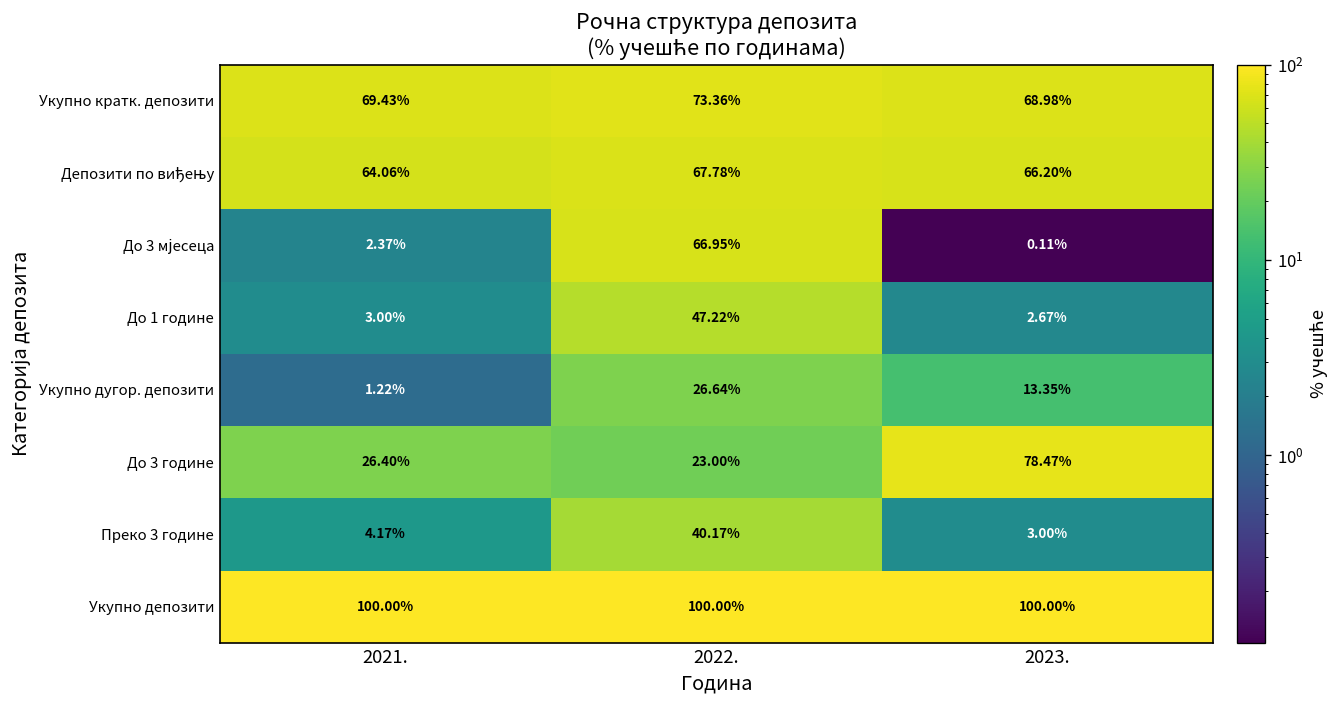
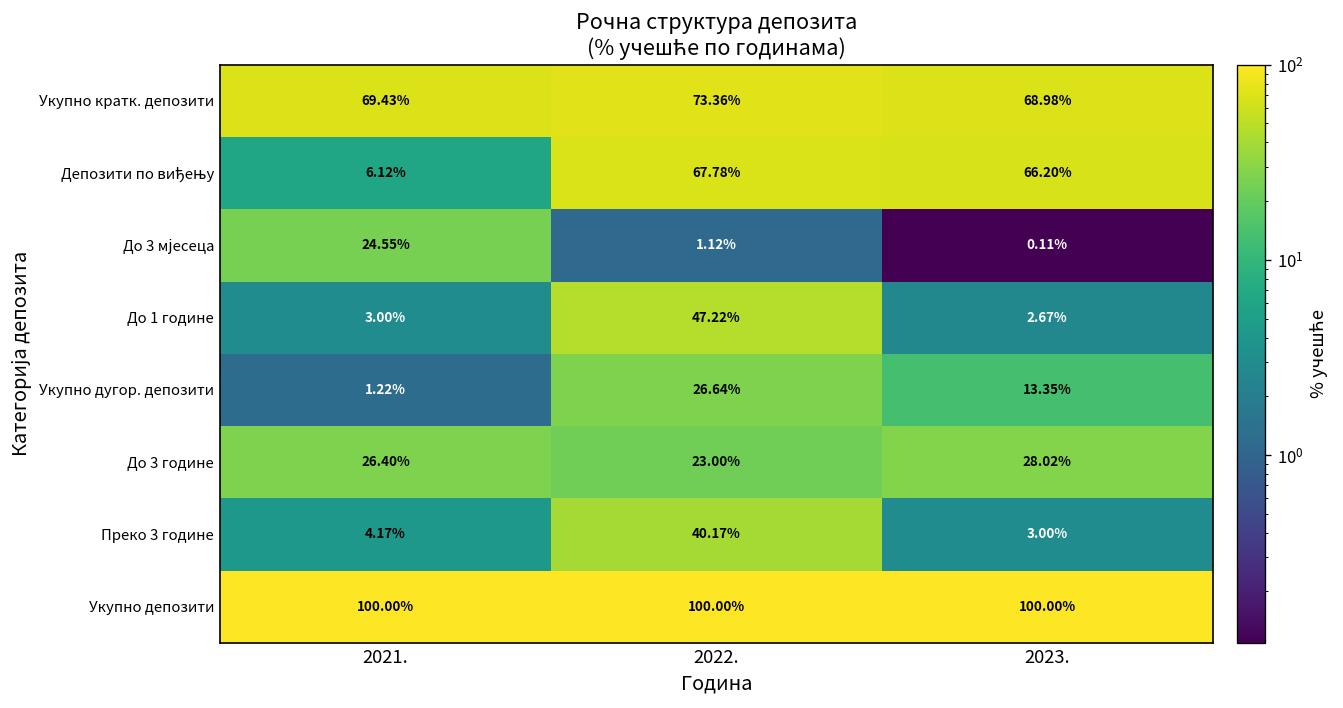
  {
    "Укупно кратк. депозити": {
      "2021.": "69.43%",
      "2022.": "73.36%",
      "2023.": "68.98%"
    },
    "Депозити по виђењу": {
-     "2021.": "64.06%",
+     "2021.": "6.12%",
      "2022.": "67.78%",
      "2023.": "66.20%"
    },
    "До 3 мјесеца": {
-     "2021.": "2.37%",
-     "2022.": "66.95%",
+     "2021.": "24.55%",
+     "2022.": "1.12%",
      "2023.": "0.11%"
    },
    "До 1 године": {
      "2021.": "3.00%",
      "2022.": "47.22%",
      "2023.": "2.67%"
    },
    "Укупно дугор. депозити": {
      "2021.": "1.22%",
      "2022.": "26.64%",
      "2023.": "13.35%"
    },
    "До 3 године": {
      "2021.": "26.40%",
      "2022.": "23.00%",
-     "2023.": "78.47%"
+     "2023.": "28.02%"
    },
    "Преко 3 године": {
      "2021.": "4.17%",
      "2022.": "40.17%",
      "2023.": "3.00%"
    },
    "Укупно депозити": {
      "2021.": "100.00%",
      "2022.": "100.00%",
      "2023.": "100.00%"
    }
  }
